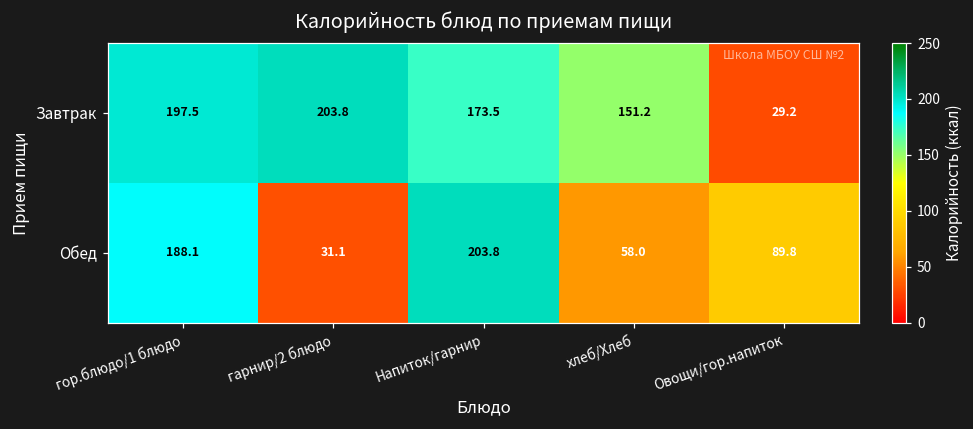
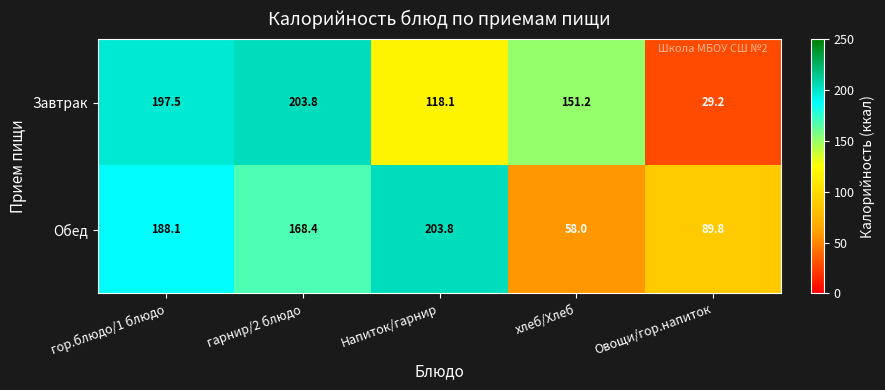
  {
    "Завтрак": {
      "гор.блюдо/1 блюдо": 197.5,
      "гарнир/2 блюдо": 203.8,
-     "Напиток/гарнир": 173.5,
+     "Напиток/гарнир": 118.1,
      "хлеб/Хлеб": 151.2
    },
    "Обед": {
      "гор.блюдо/1 блюдо": 188.1,
-     "гарнир/2 блюдо": 31.1,
+     "гарнир/2 блюдо": 168.4,
      "Напиток/гарнир": 203.8,
      "хлеб/Хлеб": 58.0,
      "Овощи/гор.напиток": 89.8
    }
  }
